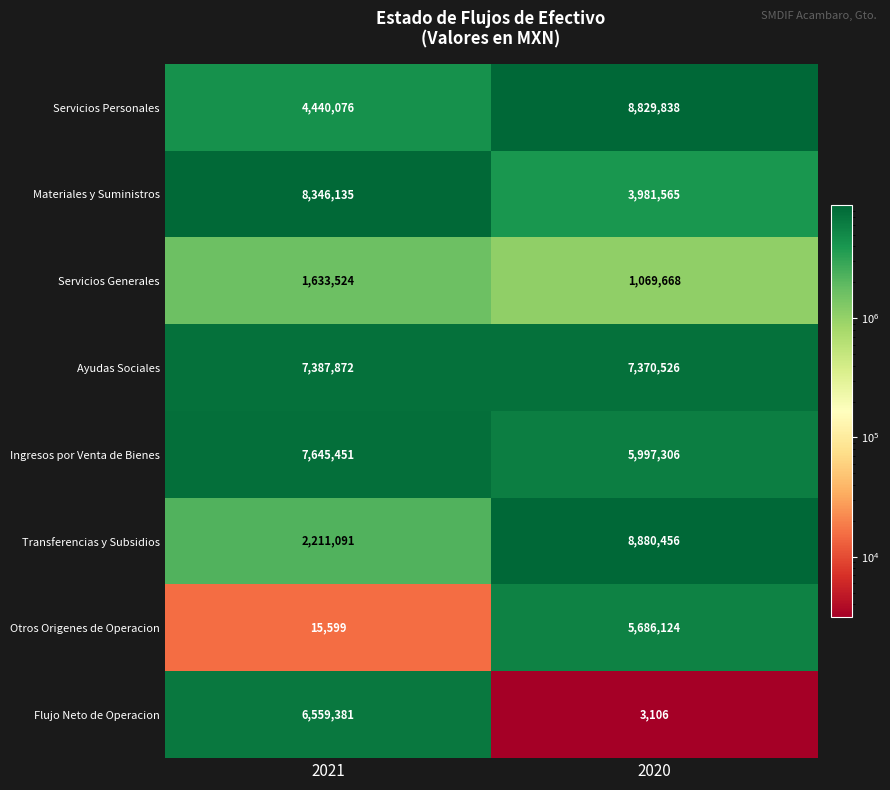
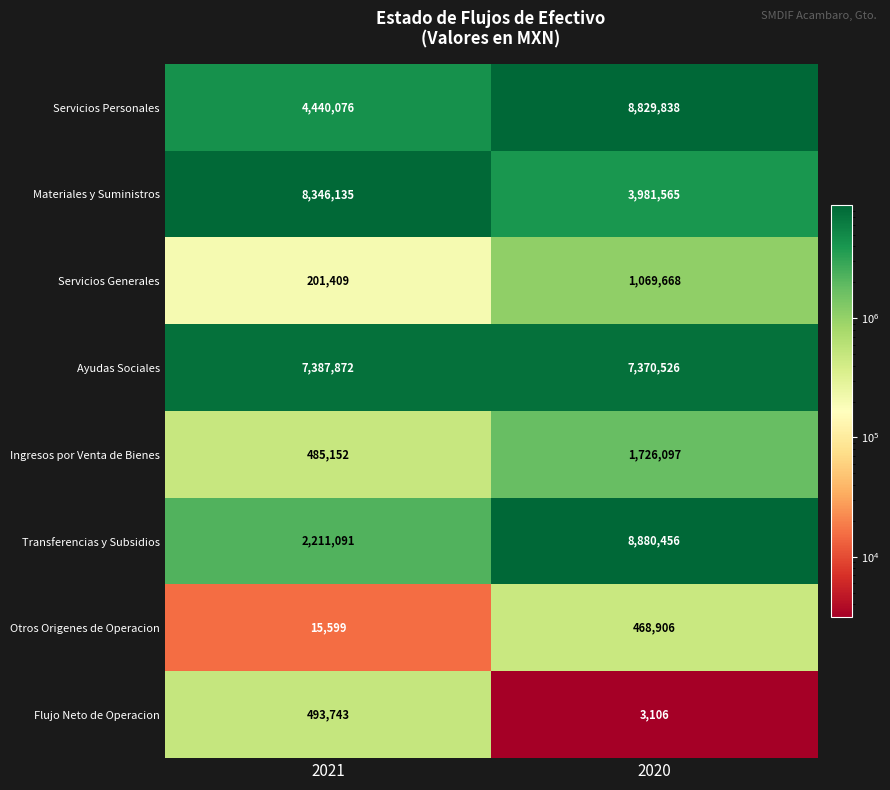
  {
    "Servicios Personales": {
      "2021": "4,440,076",
      "2020": "8,829,838"
    },
    "Materiales y Suministros": {
      "2021": "8,346,135",
      "2020": "3,981,565"
    },
    "Servicios Generales": {
-     "2021": "1,633,524",
+     "2021": "201,409",
      "2020": "1,069,668"
    },
    "Ayudas Sociales": {
      "2021": "7,387,872",
      "2020": "7,370,526"
    },
    "Ingresos por Venta de Bienes": {
-     "2021": "7,645,451",
-     "2020": "5,997,306"
+     "2021": "485,152",
+     "2020": "1,726,097"
    },
    "Transferencias y Subsidios": {
      "2021": "2,211,091",
      "2020": "8,880,456"
    },
    "Otros Origenes de Operacion": {
      "2021": "15,599",
-     "2020": "5,686,124"
+     "2020": "468,906"
    },
    "Flujo Neto de Operacion": {
-     "2021": "6,559,381",
+     "2021": "493,743",
      "2020": "3,106"
    }
  }
